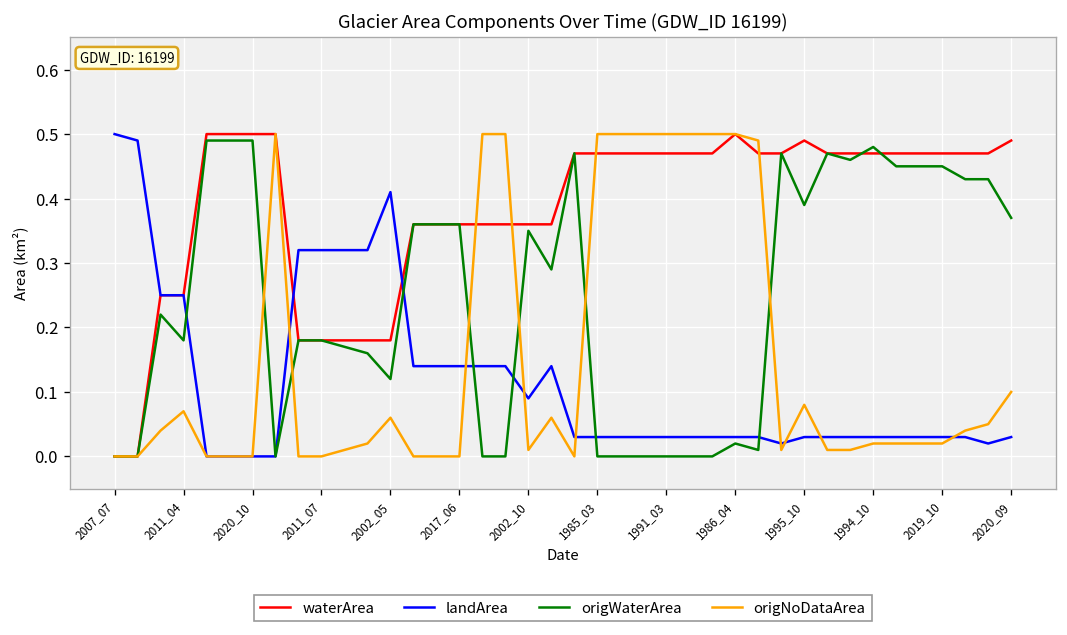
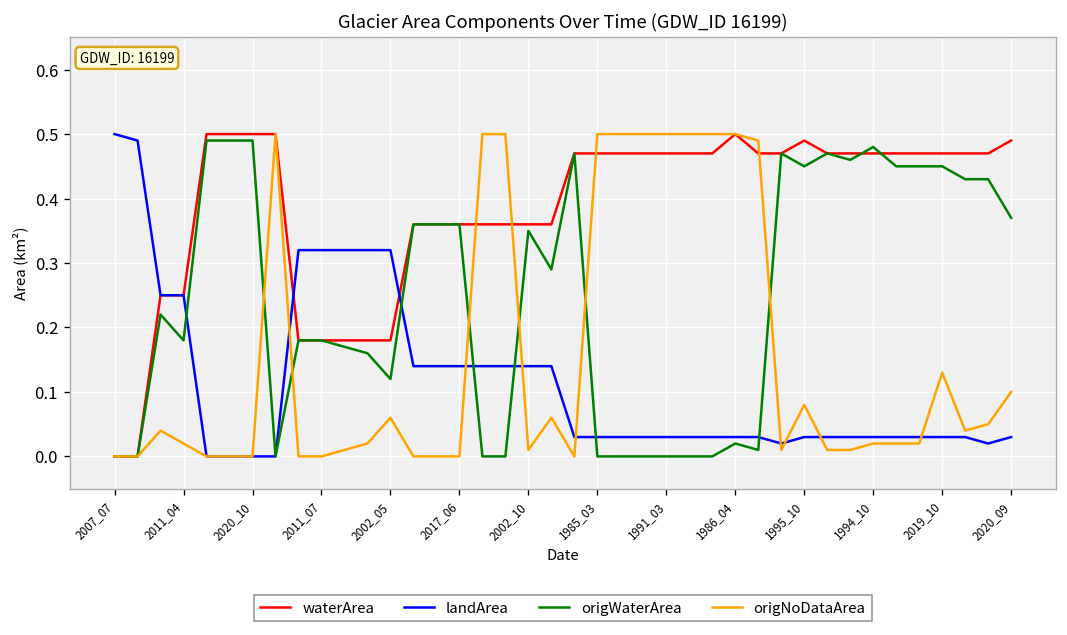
  {
    "waterArea": {
      "2020_10": 0.50,
      "2002_05": 0.18,
      "2002_10": 0.36,
      "1985_03": 0.47,
      "1991_03": 0.47,
      "1995_10": 0.49,
      "1994_10": 0.47,
      "2019_10": 0.47,
      "2020_09": 0.49
    },
    "landArea": {
      "2007_07": 0.50,
      "2011_07": 0.32,
-     "2002_05": 0.41,
+     "2002_05": 0.32,
      "2017_06": 0.14,
-     "2002_10": 0.09,
+     "2002_10": 0.14,
      "1985_03": 0.03,
      "1991_03": 0.03,
      "1986_04": 0.03,
      "1995_10": 0.03,
      "1994_10": 0.03,
      "2019_10": 0.03,
      "2020_09": 0.03
    },
    "origWaterArea": {
      "2011_04": 0.18,
      "2020_10": 0.49,
      "2002_05": 0.12,
      "2002_10": 0.35,
      "1985_03": 0.00,
      "1991_03": 0.00,
      "1986_04": 0.02,
-     "1995_10": 0.39,
+     "1995_10": 0.45,
      "1994_10": 0.48,
      "2019_10": 0.45,
      "2020_09": 0.37
    },
    "origNoDataArea": {
-     "2011_04": 0.07,
+     "2011_04": 0.02,
      "2011_07": 0.00,
      "2002_05": 0.06,
      "2017_06": 0.00,
      "2002_10": 0.01,
      "1985_03": 0.50,
      "1991_03": 0.50,
      "1995_10": 0.08,
      "1994_10": 0.02,
-     "2019_10": 0.02,
+     "2019_10": 0.13,
      "2020_09": 0.10
    }
  }
